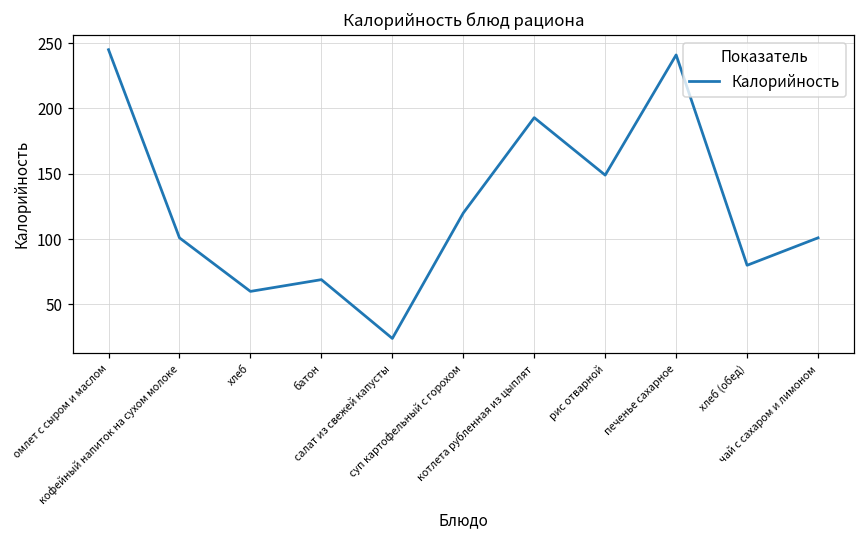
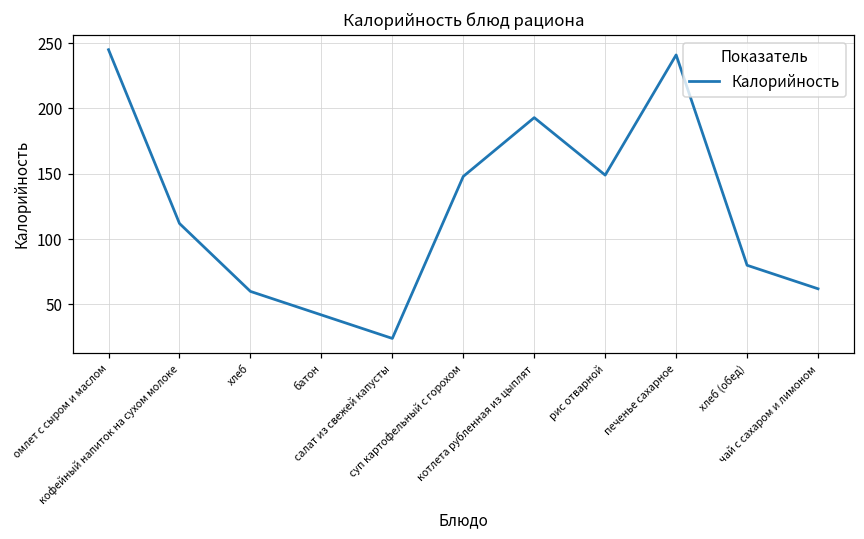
  {
    "омлет с сыром и маслом": 245,
-   "кофейный напиток на сухом молоке": 101,
+   "кофейный напиток на сухом молоке": 112,
    "хлеб": 60,
-   "батон": 69,
+   "батон": 42,
    "салат из свежей капусты": 24,
-   "суп картофельный с горохом": 120,
+   "суп картофельный с горохом": 148,
    "котлета рубленная из цыплят": 193,
    "рис отварной": 149,
    "печенье сахарное": 241,
    "хлеб (обед)": 80,
-   "чай с сахаром и лимоном": 101
+   "чай с сахаром и лимоном": 62
  }
